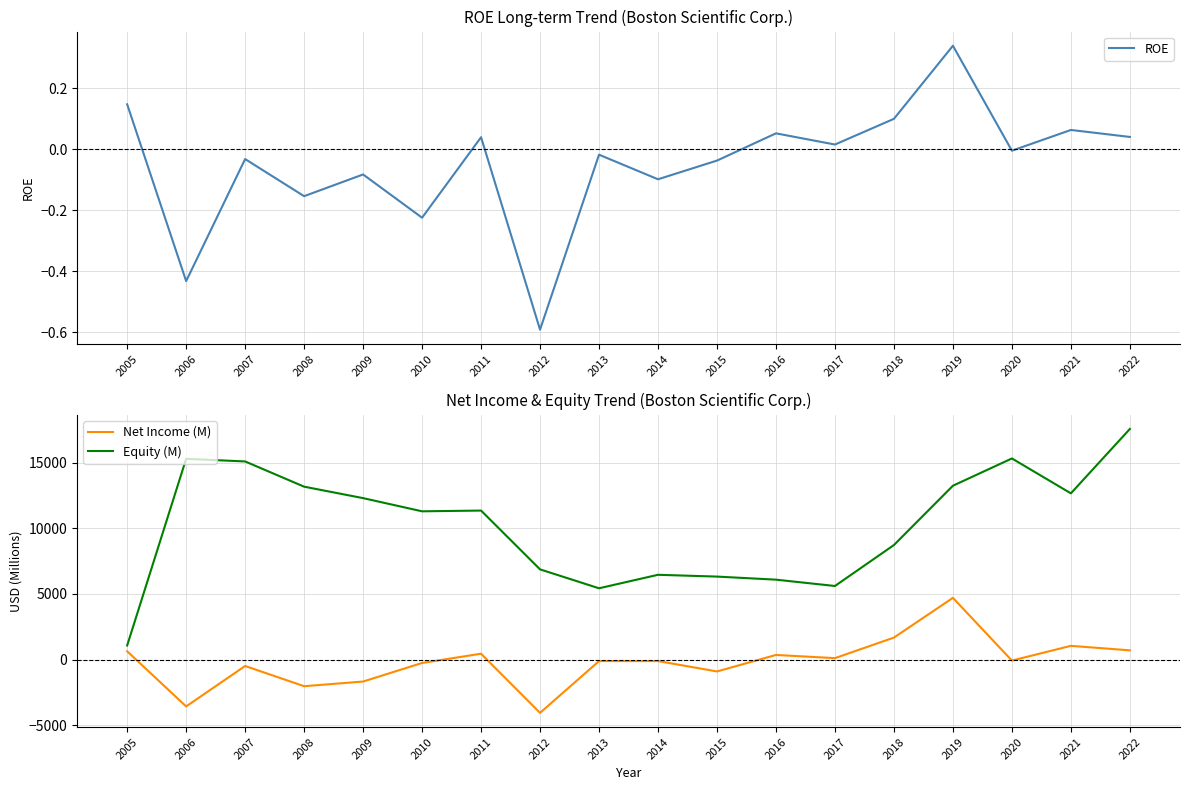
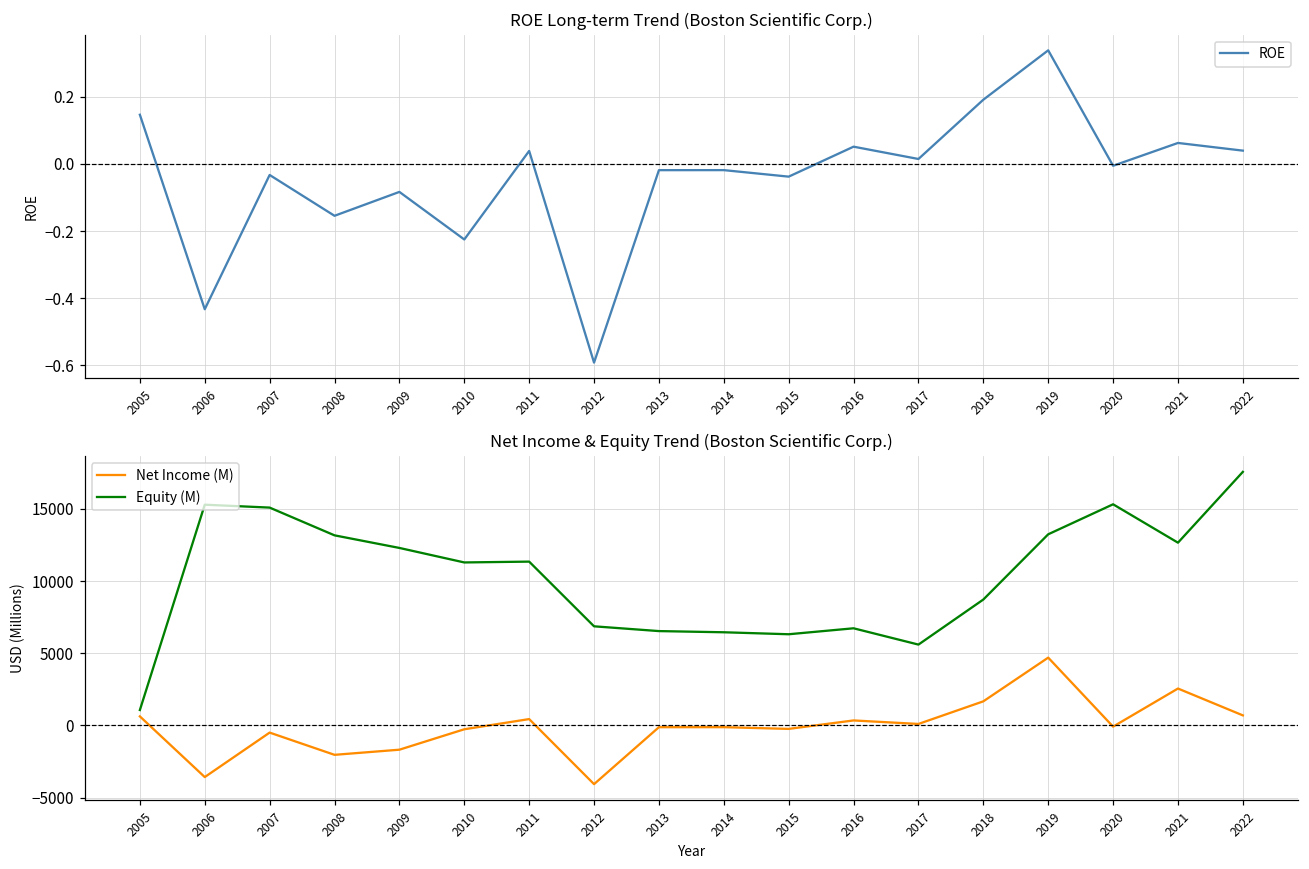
  {
    "ROE Long-term Trend (Boston Scientific Corp.)": {
      "2005": 0.15,
      "2006": -0.43,
      "2007": -0.03,
      "2008": -0.15,
      "2009": -0.08,
      "2010": -0.23,
      "2011": 0.04,
      "2012": -0.59,
      "2013": -0.02,
-     "2014": -0.10,
+     "2014": -0.02,
      "2015": -0.04,
      "2016": 0.05,
      "2017": 0.01,
-     "2018": 0.10,
+     "2018": 0.19,
      "2019": 0.34,
      "2020": -0.01,
      "2021": 0.06,
      "2022": 0.04
    },
    "Net Income & Equity Trend (Boston Scientific Corp.)": {
      "Net Income (M)": {
        "2005": 600,
        "2006": -3600,
        "2007": -500,
        "2008": -2000,
        "2009": -1700,
        "2010": -300,
        "2011": 400,
        "2012": -4100,
        "2013": -100,
        "2014": -100,
-       "2015": -900,
+       "2015": -200,
        "2016": 300,
        "2017": 100,
        "2018": 1700,
        "2019": 4700,
        "2020": -100,
-       "2021": 1000,
+       "2021": 2600,
        "2022": 700
      },
      "Equity (M)": {
        "2005": 1100,
        "2007": 15100,
        "2008": 13200,
        "2009": 12300,
        "2010": 11300,
        "2011": 11400,
        "2012": 6900,
-       "2013": 5400,
+       "2013": 6500,
        "2014": 6500,
        "2015": 6300,
-       "2016": 6100,
+       "2016": 6700,
        "2017": 5600,
        "2018": 8700,
        "2019": 13200,
        "2020": 15300,
        "2021": 12700,
        "2022": 17600
      }
    }
  }
